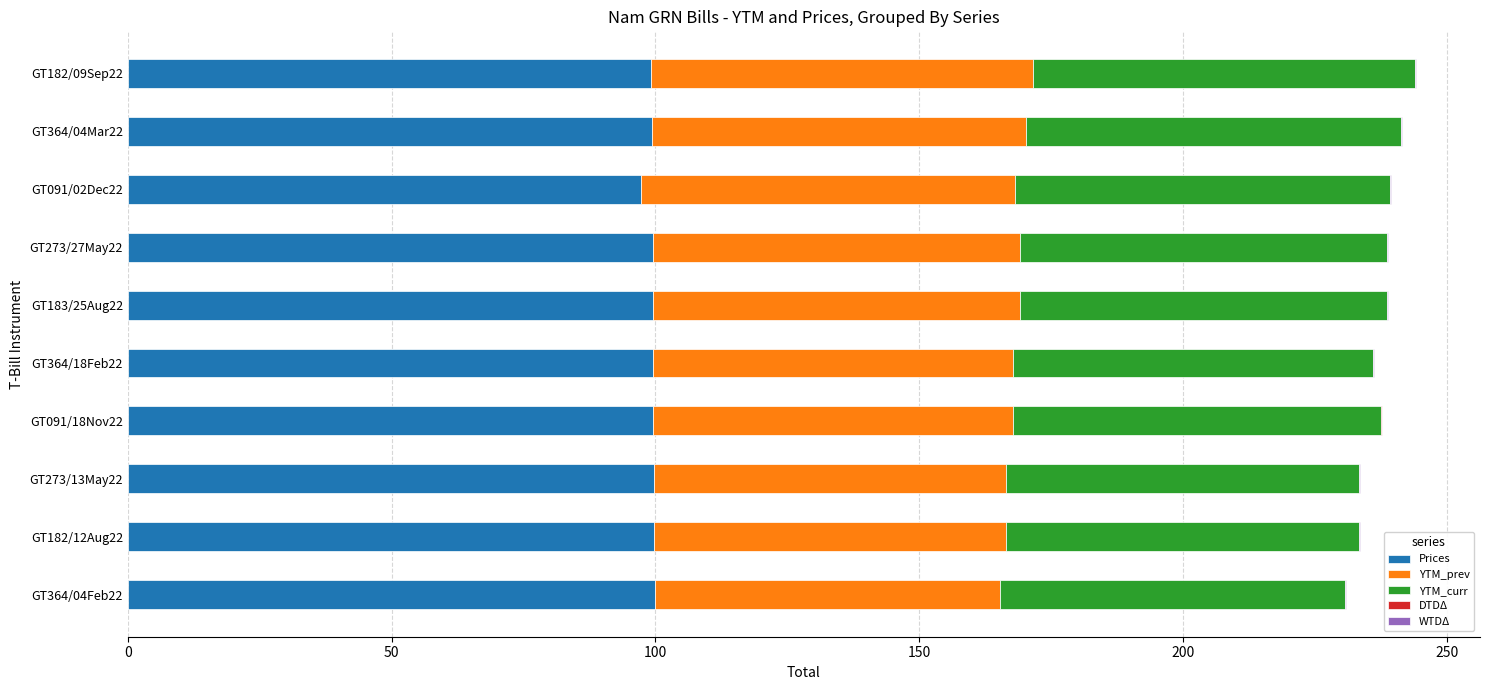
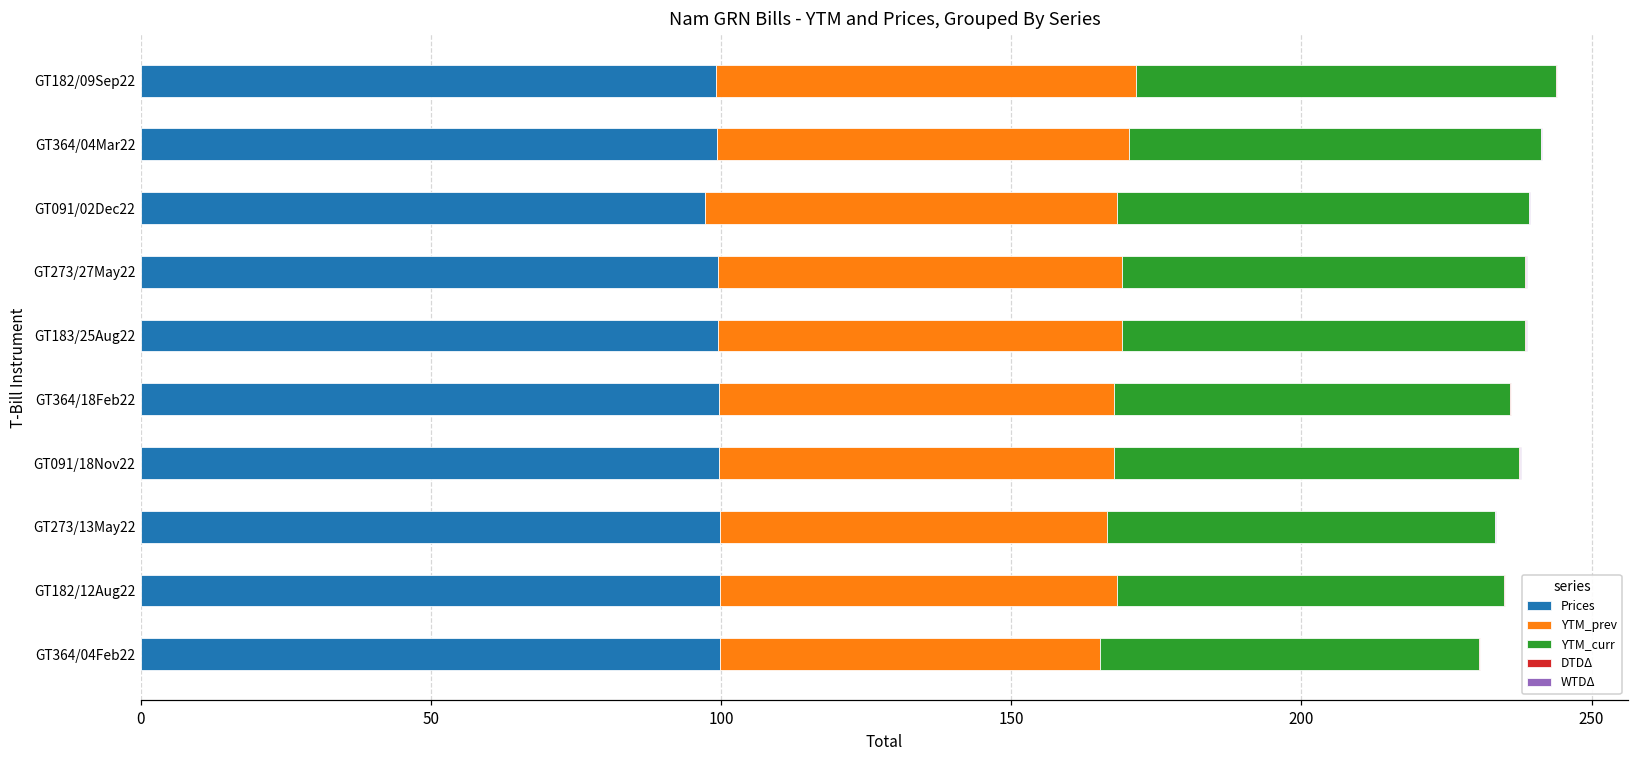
  {
    "Prices": {
      "GT182/09Sep22": 99,
      "GT364/04Mar22": 99,
      "GT091/02Dec22": 97,
      "GT273/27May22": 99,
      "GT183/25Aug22": 99,
      "GT364/18Feb22": 100,
      "GT091/18Nov22": 100,
      "GT273/13May22": 100,
      "GT182/12Aug22": 100,
      "GT364/04Feb22": 100
    },
    "YTM_prev": {
      "GT182/09Sep22": 72,
      "GT364/04Mar22": 71,
      "GT091/02Dec22": 71,
      "GT273/27May22": 70,
      "GT183/25Aug22": 70,
      "GT364/18Feb22": 68,
      "GT091/18Nov22": 68,
      "GT273/13May22": 67,
-     "GT182/12Aug22": 67,
+     "GT182/12Aug22": 68,
      "GT364/04Feb22": 65
    },
    "YTM_curr": {
      "GT182/09Sep22": 72,
      "GT364/04Mar22": 71,
      "GT091/02Dec22": 71,
      "GT273/27May22": 70,
      "GT183/25Aug22": 70,
      "GT364/18Feb22": 68,
      "GT091/18Nov22": 70,
      "GT273/13May22": 67,
      "GT182/12Aug22": 67,
      "GT364/04Feb22": 65
    }
  }
